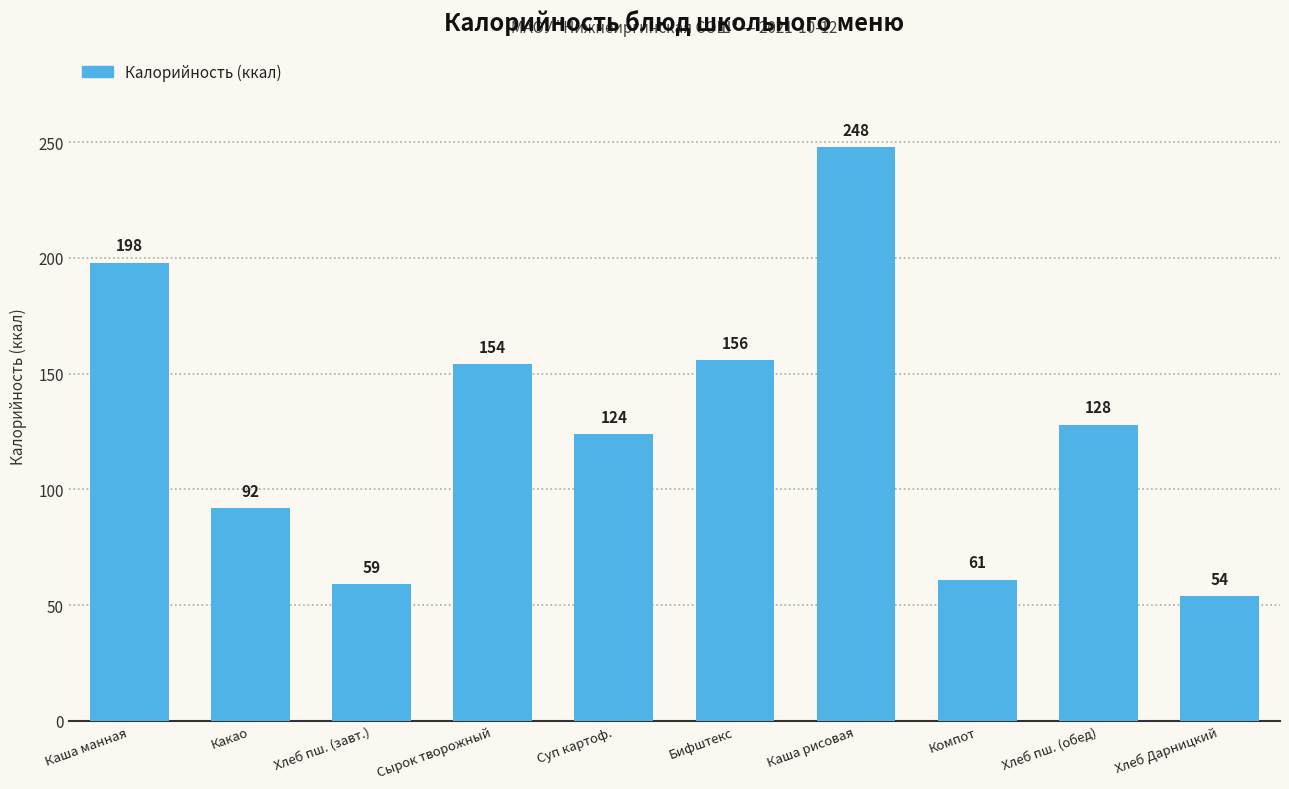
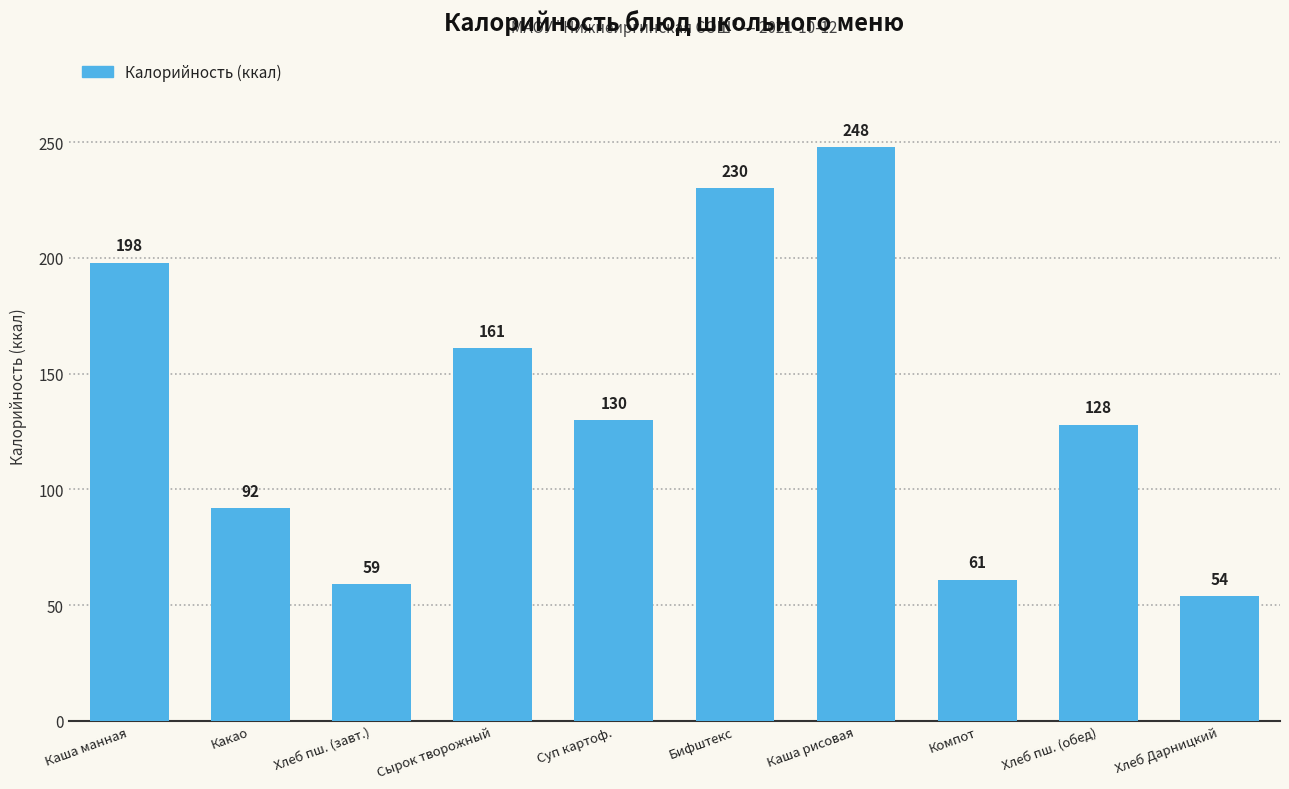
  {
    "Каша манная": 198,
    "Какао": 92,
    "Хлеб пш. (завт.)": 59,
-   "Сырок творожный": 154,
-   "Суп картоф.": 124,
-   "Бифштекс": 156,
+   "Сырок творожный": 161,
+   "Суп картоф.": 130,
+   "Бифштекс": 230,
    "Каша рисовая": 248,
    "Компот": 61,
    "Хлеб пш. (обед)": 128,
    "Хлеб Дарницкий": 54
  }
